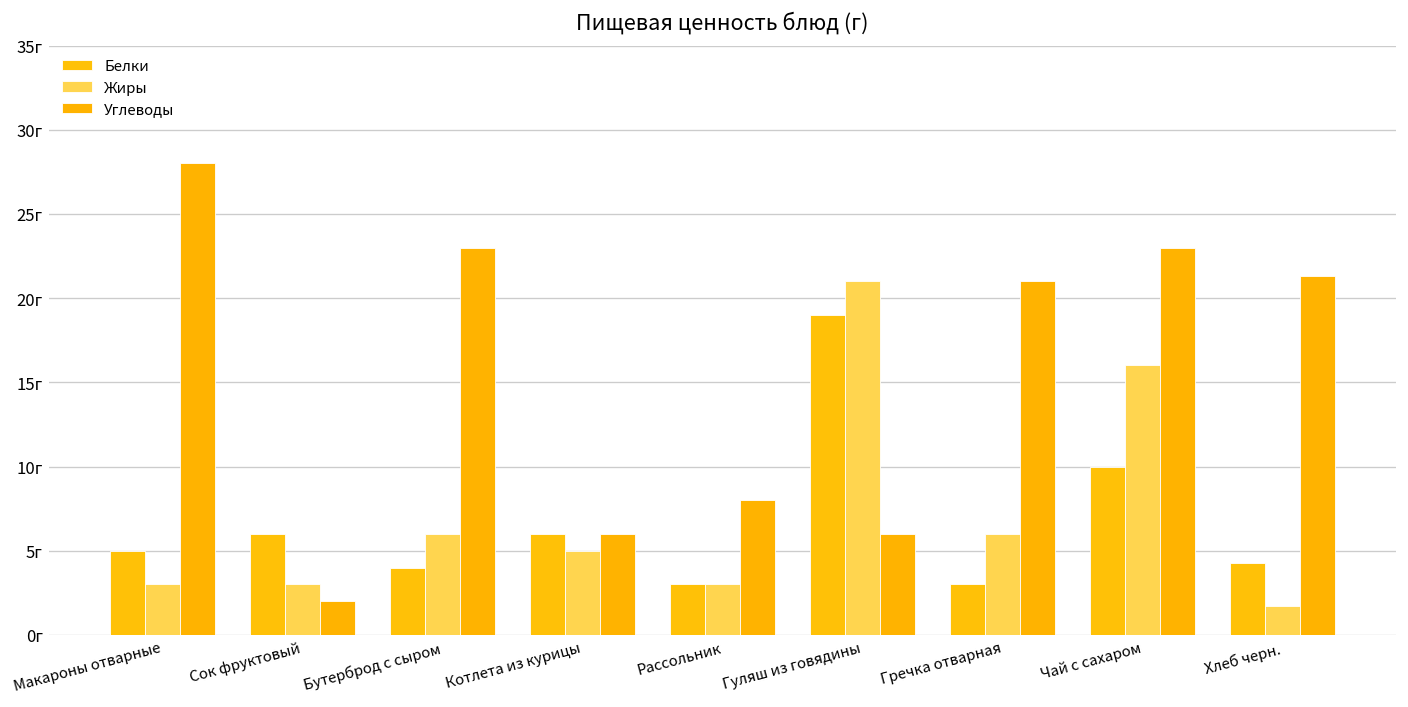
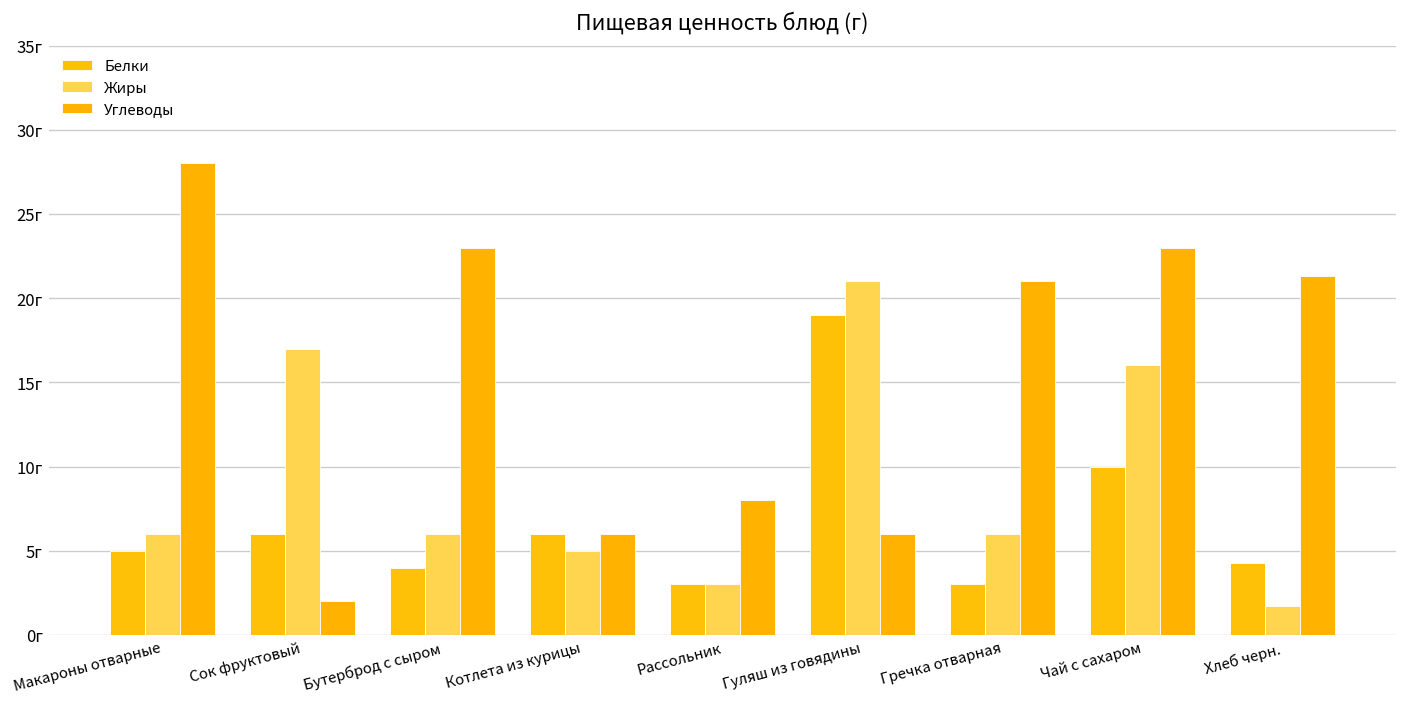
  {
    "Жиры": {
-     "Макароны отварные": "3г",
-     "Сок фруктовый": "3г",
+     "Макароны отварные": "6г",
+     "Сок фруктовый": "17г",
      "Бутерброд с сыром": "6г",
      "Котлета из курицы": "5г",
      "Рассольник": "3г",
      "Гуляш из говядины": "21г",
      "Гречка отварная": "6г",
      "Чай с сахаром": "16г",
      "Хлеб черн.": "1.7г"
    }
  }
